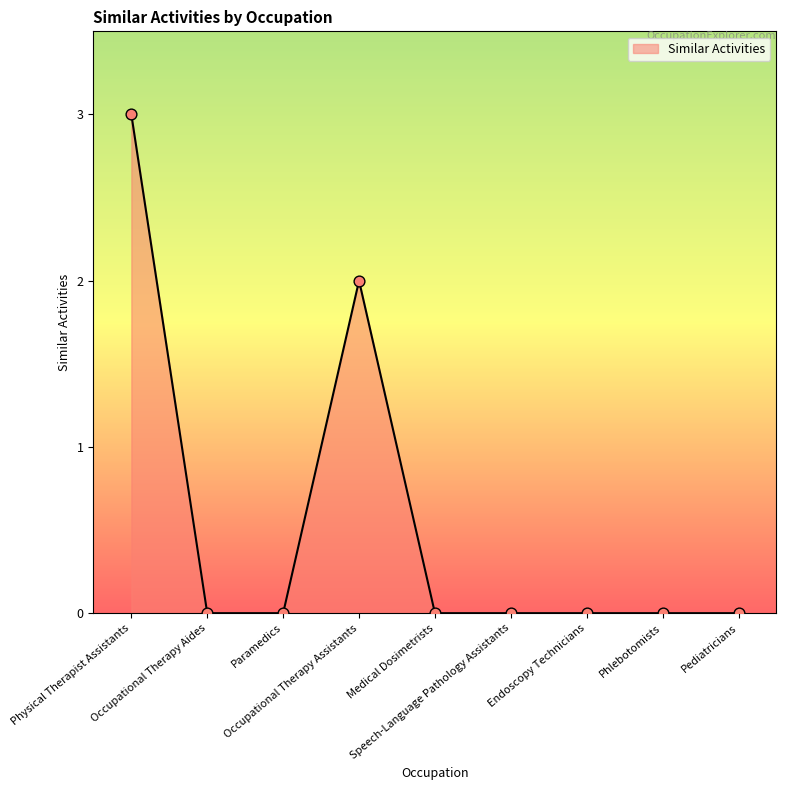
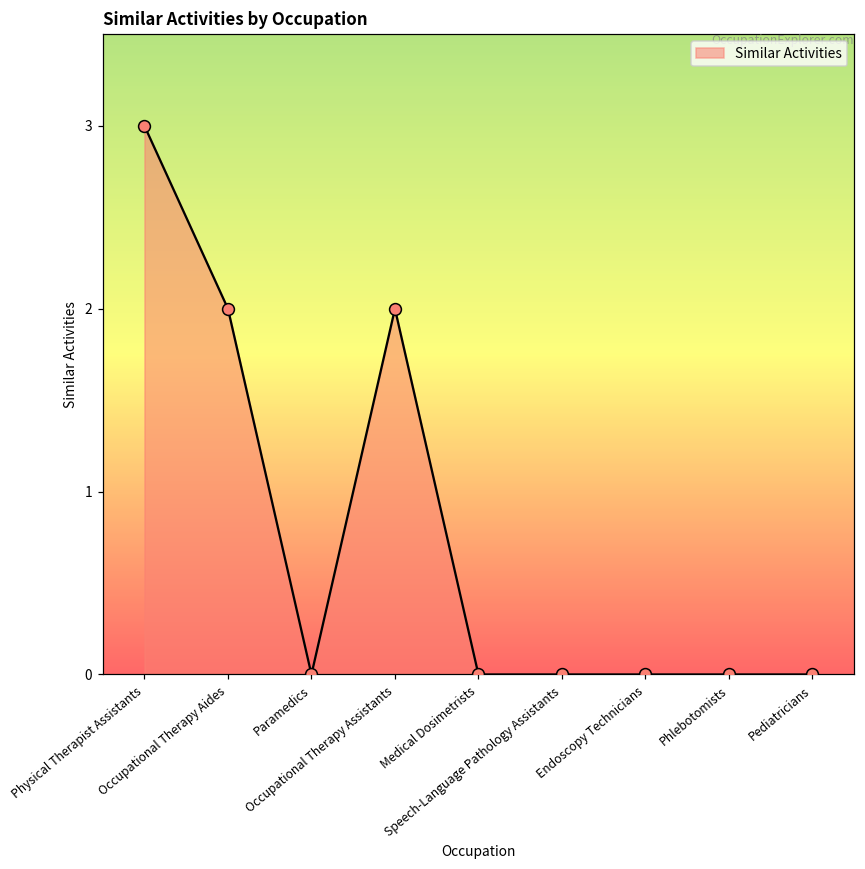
  {
    "Physical Therapist Assistants": 3,
-   "Occupational Therapy Aides": 0,
+   "Occupational Therapy Aides": 2,
    "Paramedics": 0,
    "Occupational Therapy Assistants": 2,
    "Medical Dosimetrists": 0,
    "Speech-Language Pathology Assistants": 0,
    "Endoscopy Technicians": 0,
    "Phlebotomists": 0,
    "Pediatricians": 0
  }
